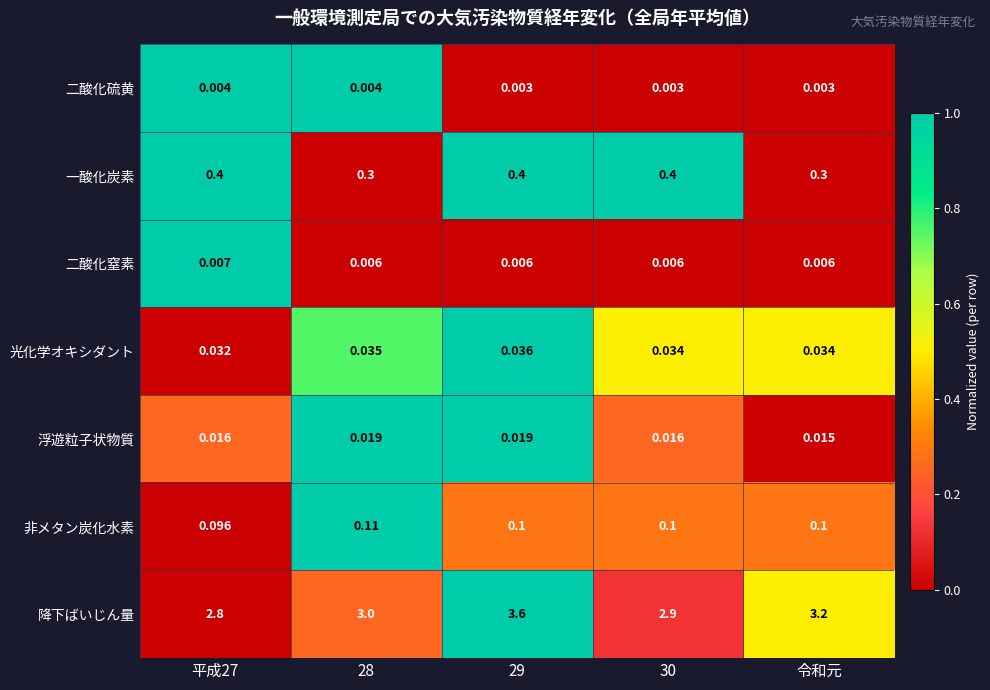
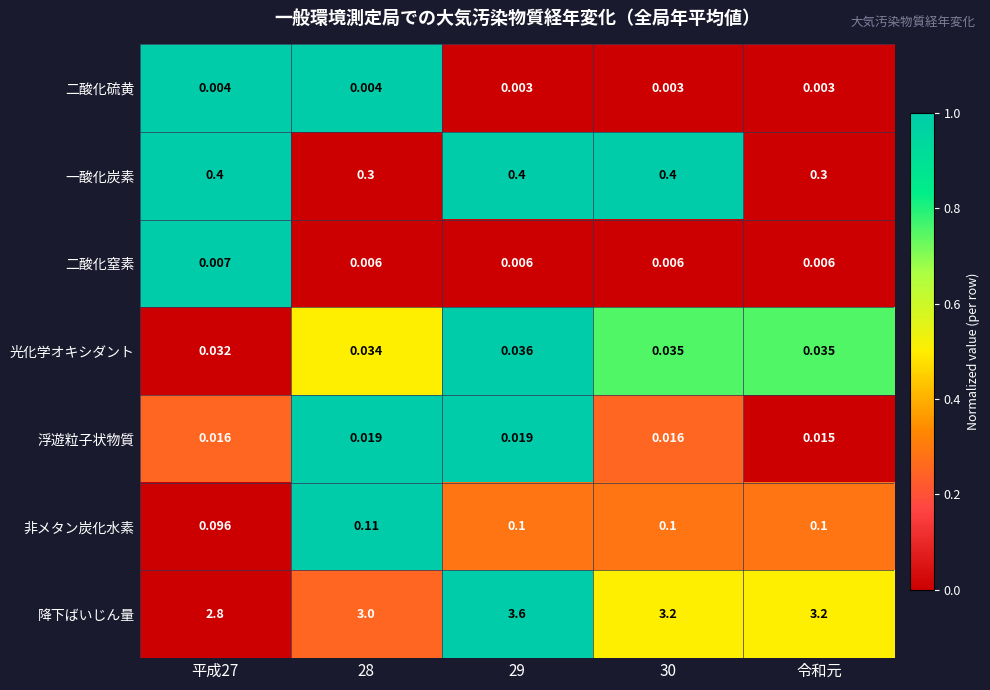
  {
    "二酸化硫黄": {
      "平成27": 0.004,
      "28": 0.004,
      "29": 0.003,
      "30": 0.003,
      "令和元": 0.003
    },
    "一酸化炭素": {
      "平成27": 0.4,
      "28": 0.3,
      "29": 0.4,
      "30": 0.4,
      "令和元": 0.3
    },
    "二酸化窒素": {
      "平成27": 0.007,
      "28": 0.006,
      "29": 0.006,
      "30": 0.006,
      "令和元": 0.006
    },
    "光化学オキシダント": {
      "平成27": 0.032,
-     "28": 0.035,
+     "28": 0.034,
      "29": 0.036,
-     "30": 0.034,
-     "令和元": 0.034
+     "30": 0.035,
+     "令和元": 0.035
    },
    "浮遊粒子状物質": {
      "平成27": 0.016,
      "28": 0.019,
      "29": 0.019,
      "30": 0.016,
      "令和元": 0.015
    },
    "非メタン炭化水素": {
      "平成27": 0.096,
      "28": 0.11,
      "29": 0.1,
      "30": 0.1,
      "令和元": 0.1
    },
    "降下ばいじん量": {
      "平成27": 2.8,
      "28": 3.0,
      "29": 3.6,
-     "30": 2.9,
+     "30": 3.2,
      "令和元": 3.2
    }
  }
